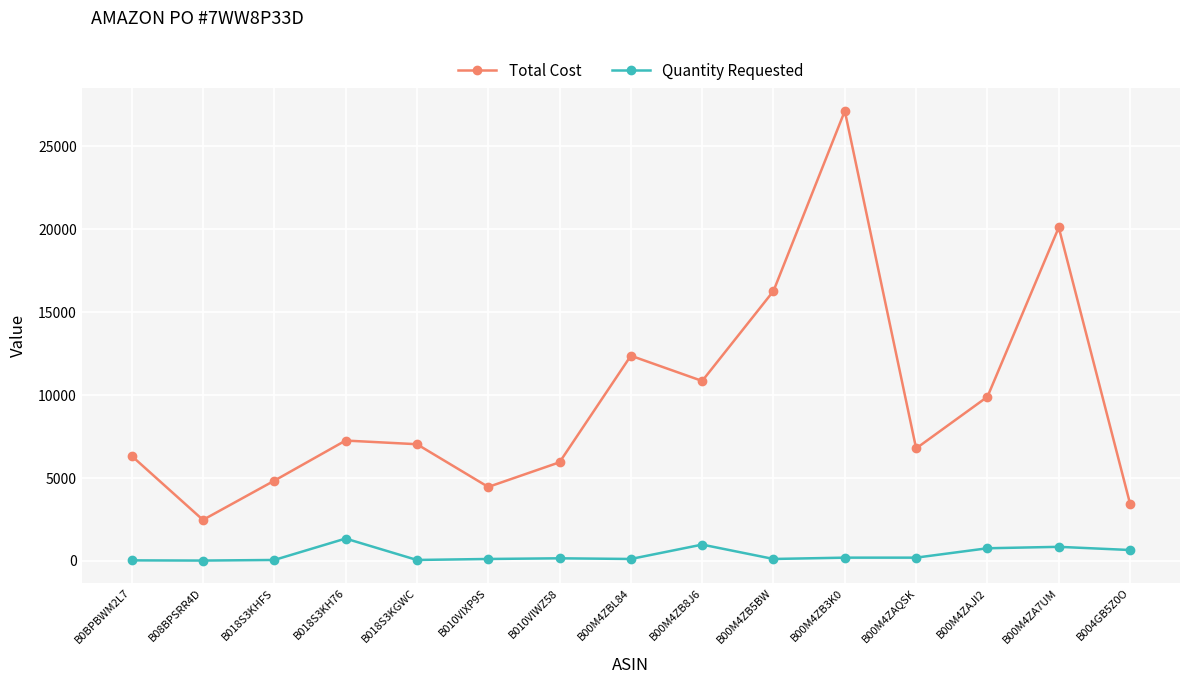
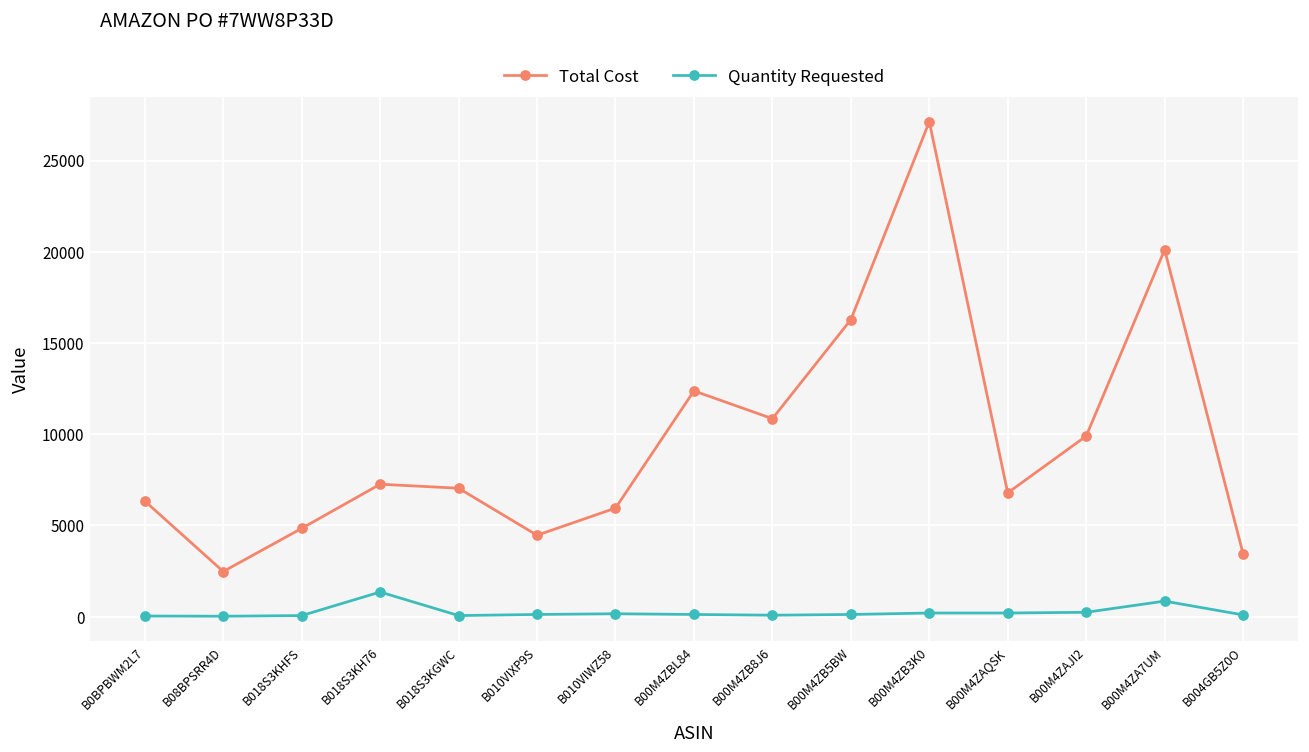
  {
    "Total Cost": {
      "B0BPBWM2L7": 6300,
      "B08BPSRR4D": 2500,
      "B018S3KHFS": 4800,
      "B018S3KH76": 7300,
      "B018S3KGWC": 7000,
      "B010VIXP9S": 4500,
      "B010VIWZ58": 6000,
      "B00M4ZBL84": 12400,
      "B00M4ZB8J6": 10900,
      "B00M4ZB5BW": 16300,
      "B00M4ZB3K0": 27100,
      "B00M4ZAQSK": 6800,
      "B00M4ZAJI2": 9900,
      "B00M4ZA7UM": 20100,
      "B004GB5Z0O": 3400
    },
    "Quantity Requested": {
      "B0BPBWM2L7": 0,
      "B08BPSRR4D": 0,
      "B018S3KHFS": 100,
      "B018S3KH76": 1400,
      "B018S3KGWC": 100,
      "B010VIXP9S": 100,
      "B010VIWZ58": 200,
      "B00M4ZBL84": 100,
-     "B00M4ZB8J6": 1000,
+     "B00M4ZB8J6": 100,
      "B00M4ZB5BW": 100,
      "B00M4ZB3K0": 200,
      "B00M4ZAQSK": 200,
-     "B00M4ZAJI2": 800,
+     "B00M4ZAJI2": 200,
      "B00M4ZA7UM": 900,
-     "B004GB5Z0O": 700
+     "B004GB5Z0O": 100
    }
  }
